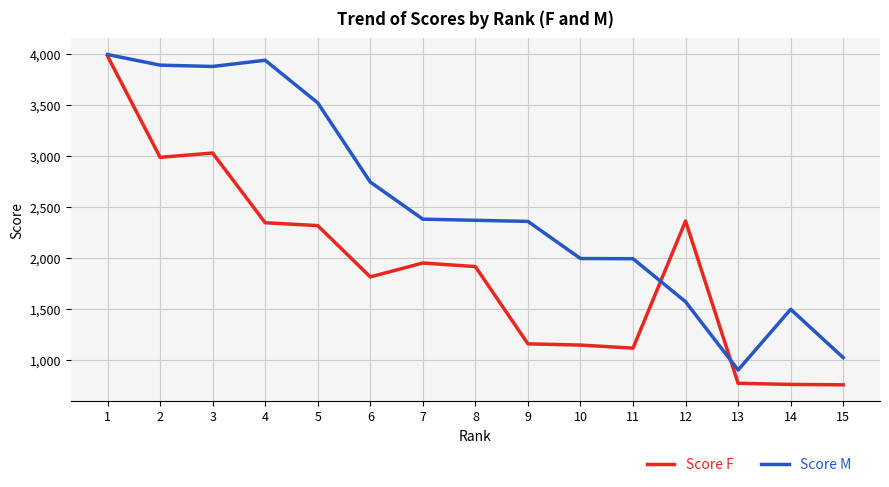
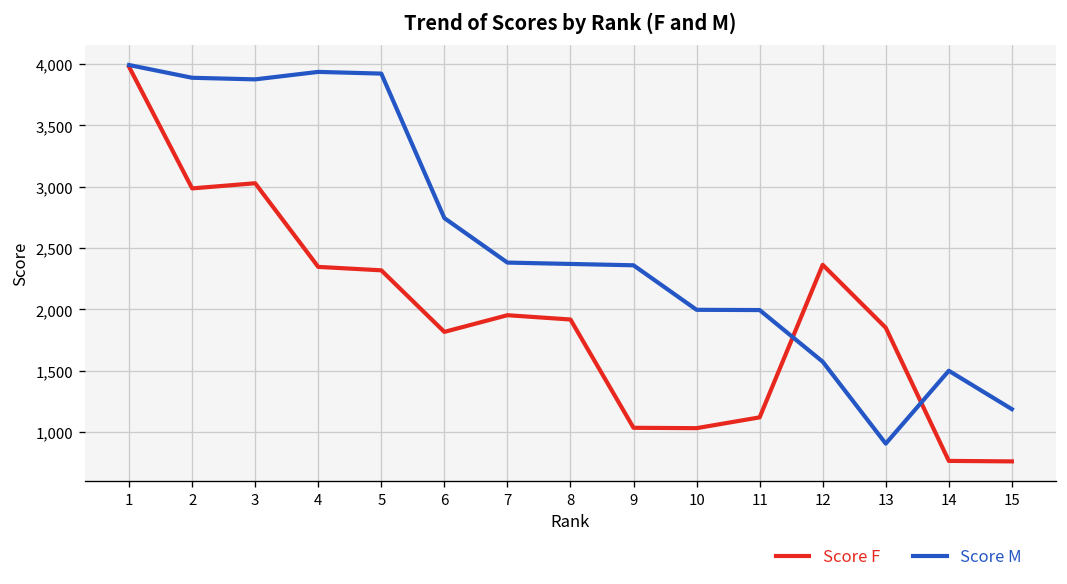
  {
    "Score F": {
      "2": "2,990",
      "3": "3,030",
      "4": "2,350",
      "5": "2,320",
      "6": "1,820",
      "7": "1,950",
      "8": "1,920",
-     "9": "1,160",
-     "10": "1,150",
+     "9": "1,040",
+     "10": "1,030",
      "11": "1,120",
      "12": "2,360",
-     "13": "780",
+     "13": "1,850",
      "14": "770",
      "15": "760"
    },
    "Score M": {
      "2": "3,890",
      "3": "3,880",
      "4": "3,940",
-     "5": "3,520",
+     "5": "3,920",
      "6": "2,750",
      "7": "2,380",
      "8": "2,370",
      "9": "2,360",
      "10": "2,000",
      "11": "2,000",
      "12": "1,570",
      "13": "910",
      "14": "1,500",
-     "15": "1,030"
+     "15": "1,190"
    }
  }
